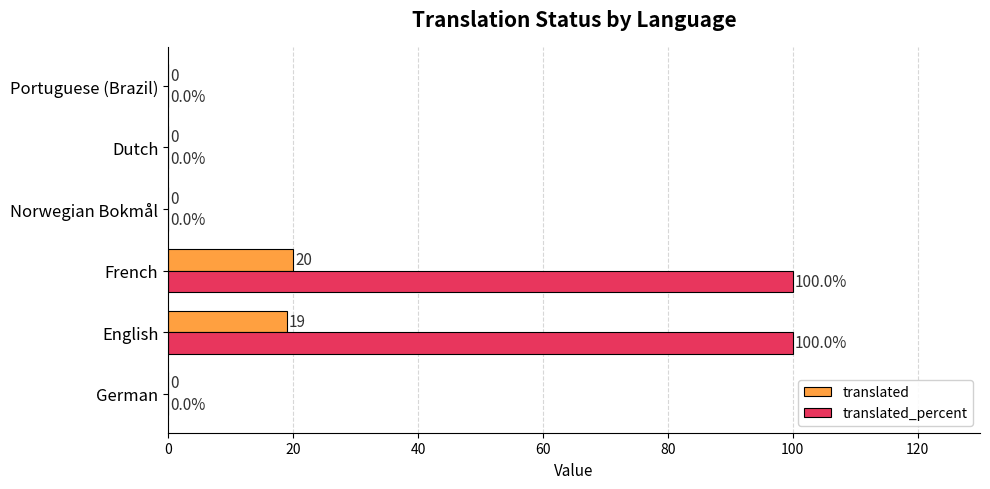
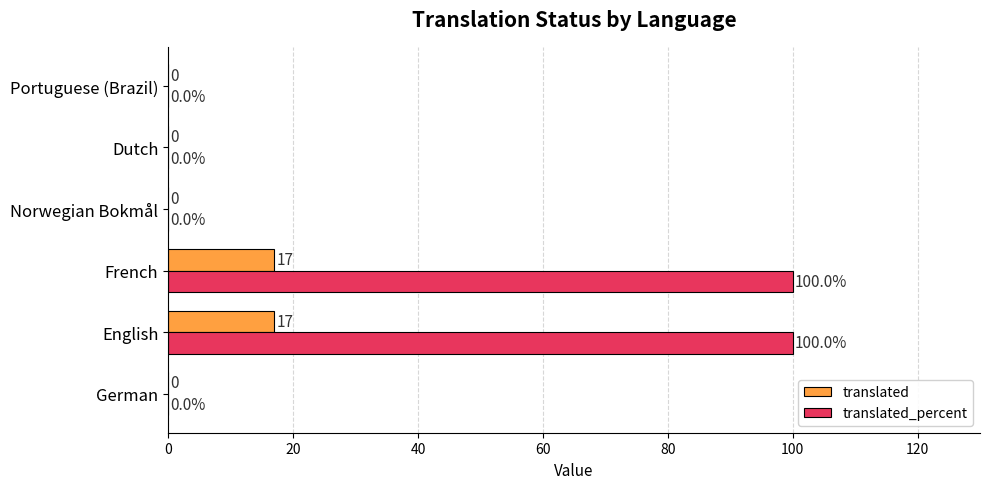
  {
    "translated": {
      "Portuguese (Brazil)": "0",
      "Dutch": "0",
      "Norwegian Bokmål": "0",
-     "French": "20",
-     "English": "19",
+     "French": "17",
+     "English": "17",
      "German": "0"
    },
    "translated_percent": {
      "Portuguese (Brazil)": "0.0%",
      "Dutch": "0.0%",
      "Norwegian Bokmål": "0.0%",
      "French": "100.0%",
      "English": "100.0%",
      "German": "0.0%"
    }
  }
